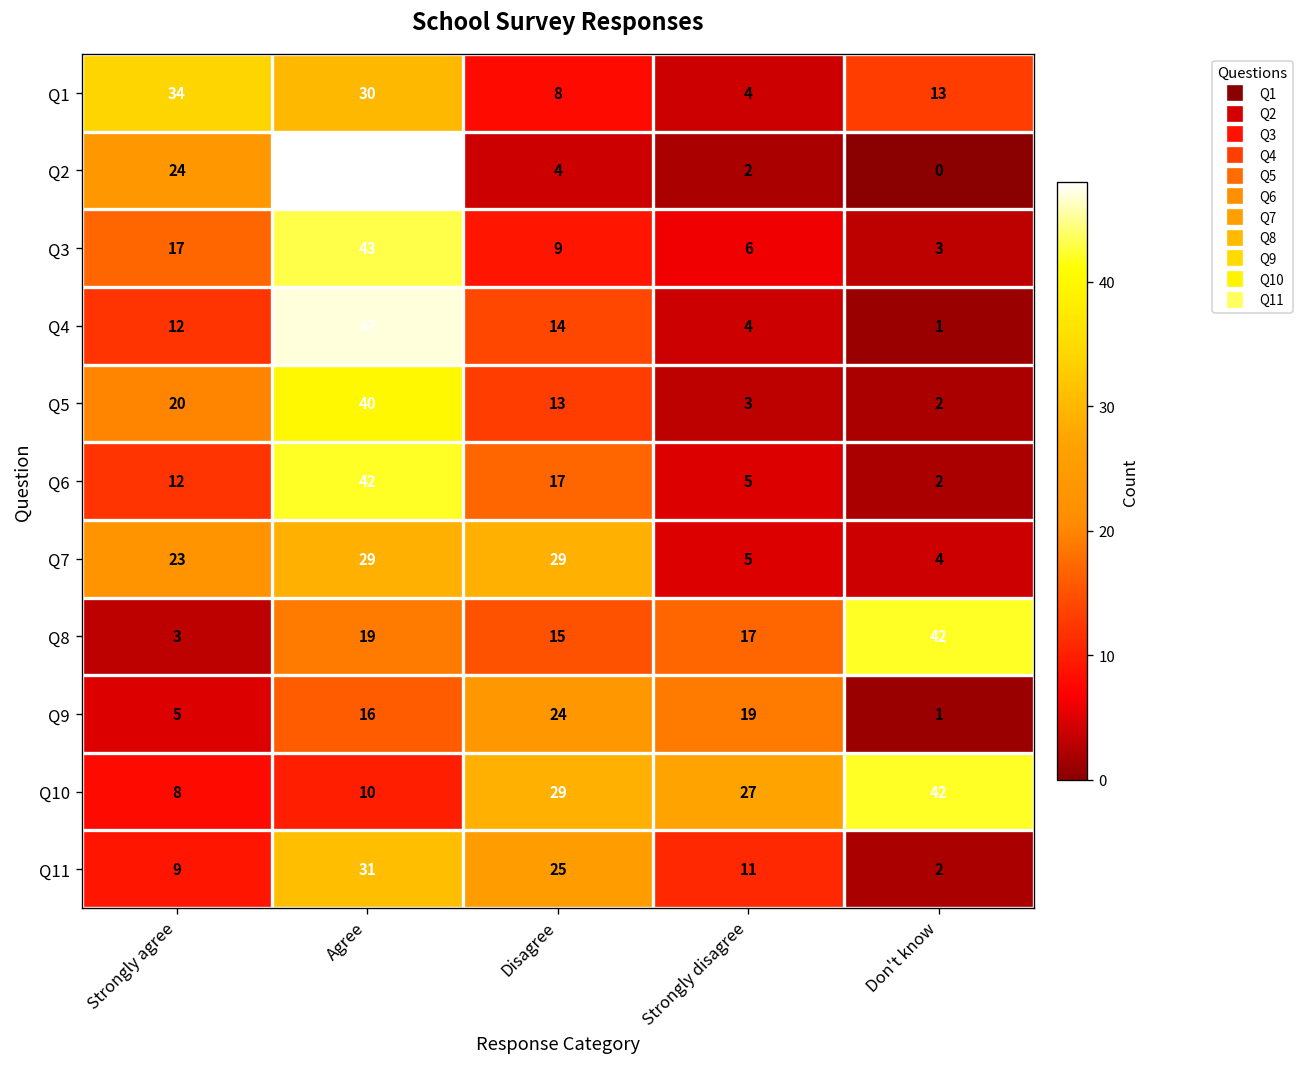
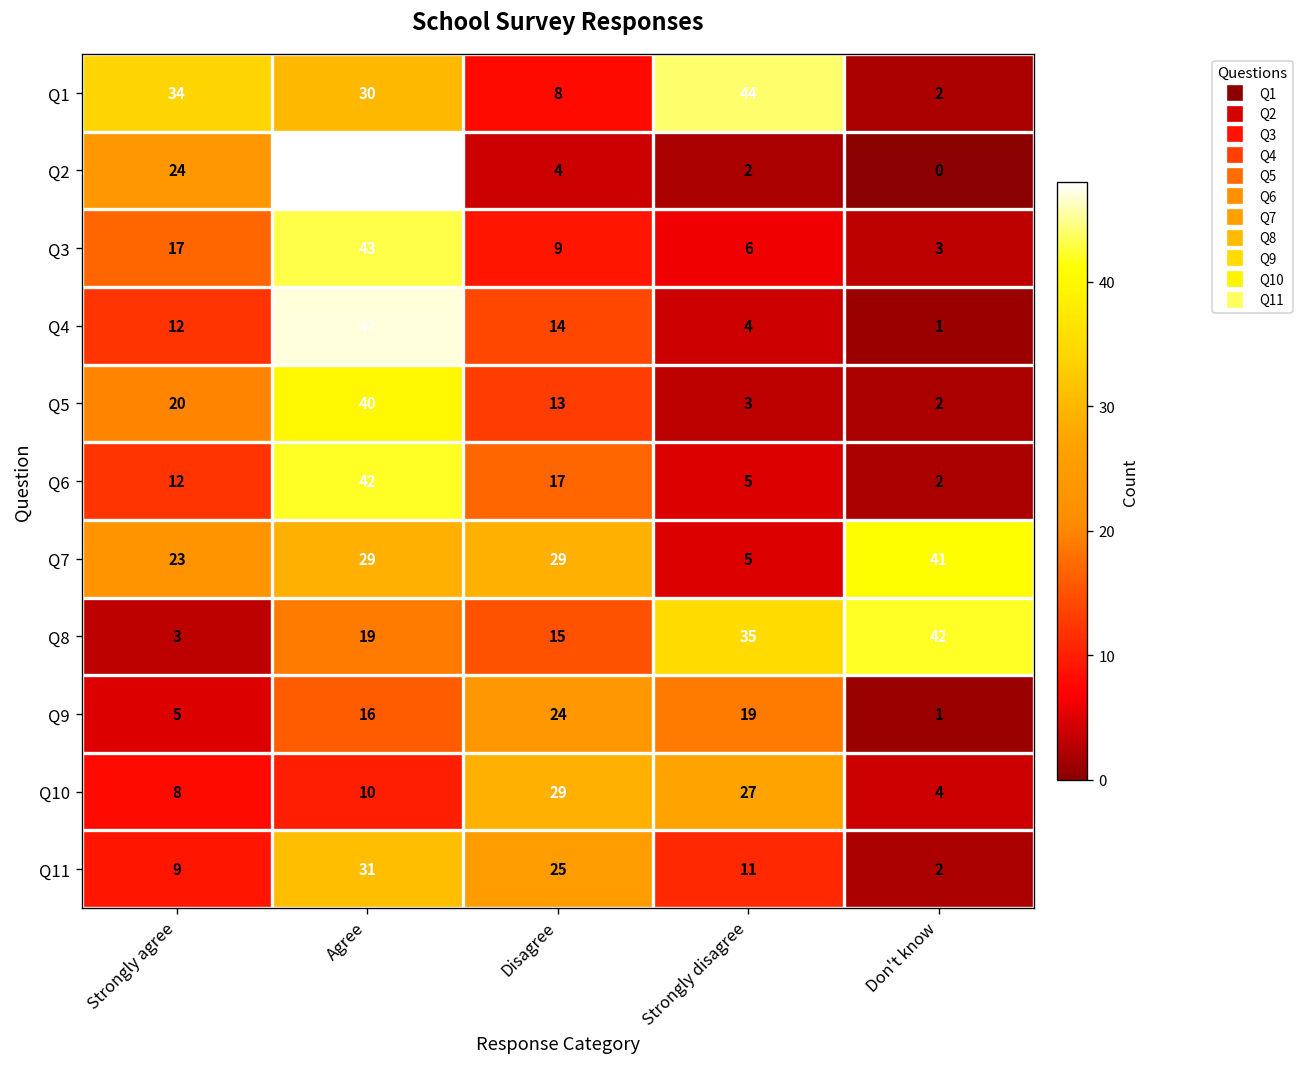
  {
    "Q1": {
      "Strongly agree": 34,
      "Agree": 30,
      "Disagree": 8,
-     "Strongly disagree": 4,
-     "Don't know": 13
+     "Strongly disagree": 44,
+     "Don't know": 2
    },
    "Q2": {
      "Strongly agree": 24,
      "Disagree": 4,
      "Strongly disagree": 2,
      "Don't know": 0
    },
    "Q3": {
      "Strongly agree": 17,
      "Agree": 43,
      "Disagree": 9,
      "Strongly disagree": 6,
      "Don't know": 3
    },
    "Q4": {
      "Strongly agree": 12,
      "Disagree": 14,
      "Strongly disagree": 4,
      "Don't know": 1
    },
    "Q5": {
      "Strongly agree": 20,
      "Agree": 40,
      "Disagree": 13,
      "Strongly disagree": 3,
      "Don't know": 2
    },
    "Q6": {
      "Strongly agree": 12,
      "Agree": 42,
      "Disagree": 17,
      "Strongly disagree": 5,
      "Don't know": 2
    },
    "Q7": {
      "Strongly agree": 23,
      "Agree": 29,
      "Disagree": 29,
      "Strongly disagree": 5,
-     "Don't know": 4
+     "Don't know": 41
    },
    "Q8": {
      "Strongly agree": 3,
      "Agree": 19,
      "Disagree": 15,
-     "Strongly disagree": 17,
+     "Strongly disagree": 35,
      "Don't know": 42
    },
    "Q9": {
      "Strongly agree": 5,
      "Agree": 16,
      "Disagree": 24,
      "Strongly disagree": 19,
      "Don't know": 1
    },
    "Q10": {
      "Strongly agree": 8,
      "Agree": 10,
      "Disagree": 29,
      "Strongly disagree": 27,
-     "Don't know": 42
+     "Don't know": 4
    },
    "Q11": {
      "Strongly agree": 9,
      "Agree": 31,
      "Disagree": 25,
      "Strongly disagree": 11,
      "Don't know": 2
    }
  }
